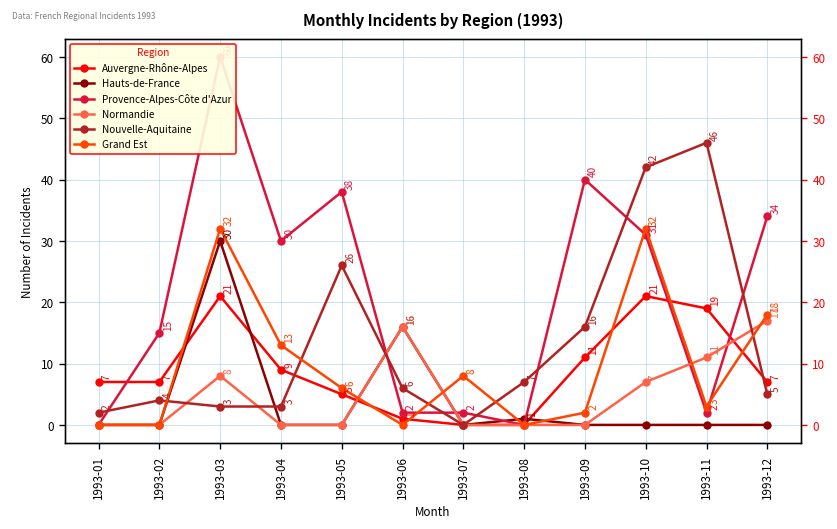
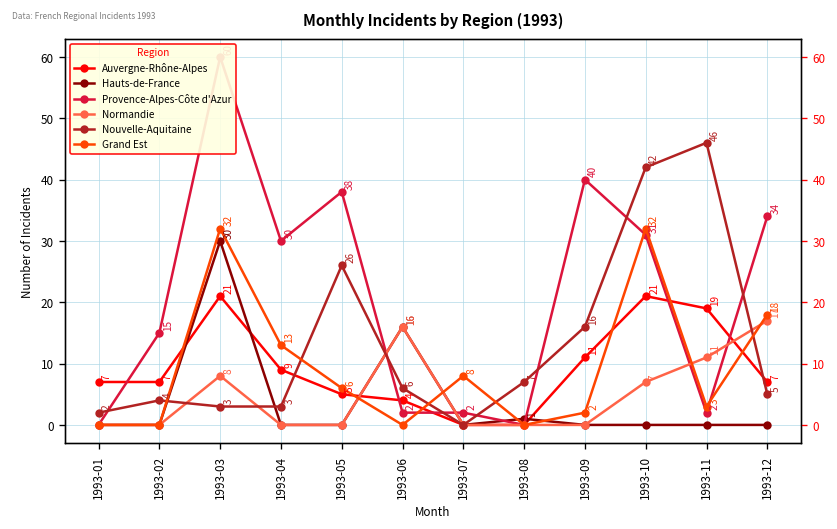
  {
    "Auvergne-Rhône-Alpes": {
      "1993-01": 7,
      "1993-02": 7,
      "1993-03": 21,
      "1993-04": 9,
      "1993-05": 5,
-     "1993-06": 1,
+     "1993-06": 4,
      "1993-09": 11,
      "1993-10": 21,
      "1993-11": 19,
      "1993-12": 7
    },
    "Hauts-de-France": {
      "1993-03": 30,
      "1993-08": 1
    },
    "Normandie": {
      "1993-03": 8,
      "1993-10": 7,
      "1993-11": 11
    },
    "Grand Est": {
      "1993-03": 32,
      "1993-04": 13,
      "1993-05": 6,
      "1993-07": 8,
      "1993-09": 2,
      "1993-11": 3
    }
  }
